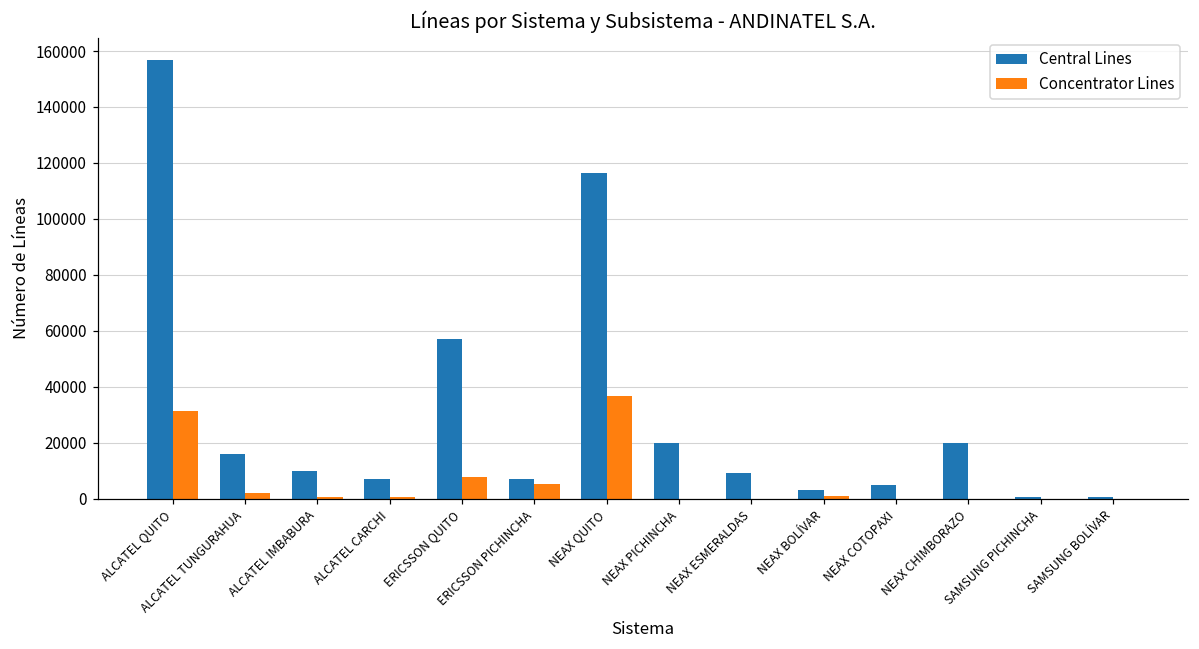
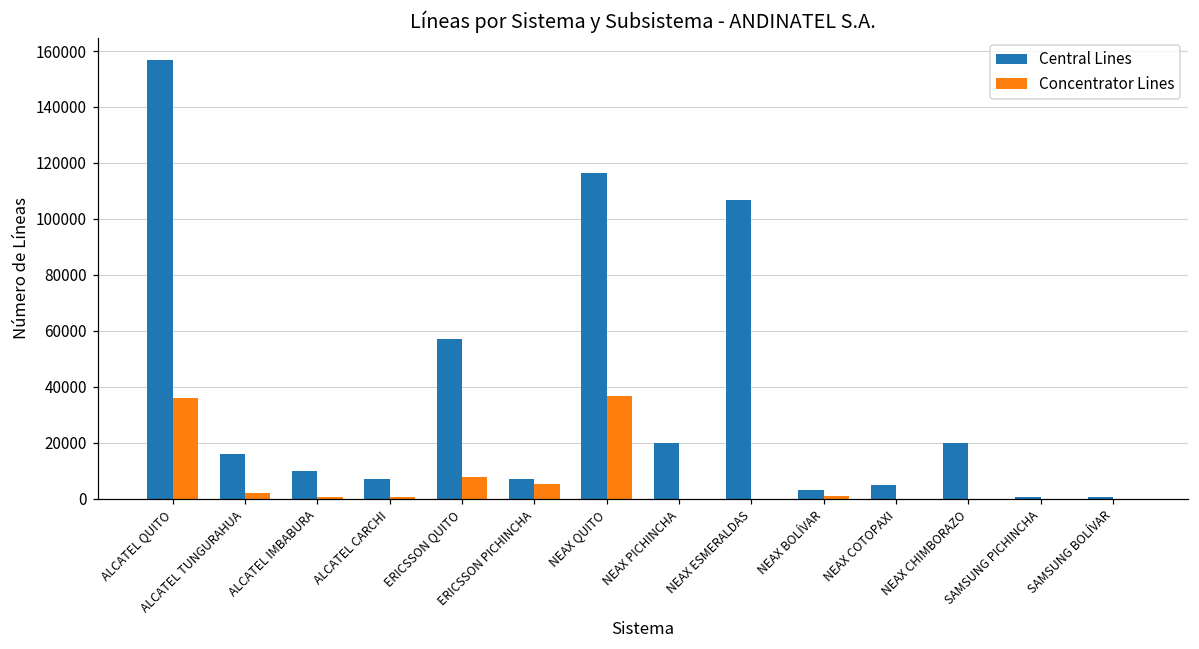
  {
    "Central Lines": {
      "ALCATEL QUITO": 157000,
      "ALCATEL TUNGURAHUA": 16000,
      "ALCATEL IMBABURA": 10000,
      "ALCATEL CARCHI": 7000,
      "ERICSSON QUITO": 57000,
      "ERICSSON PICHINCHA": 7000,
      "NEAX QUITO": 116000,
      "NEAX PICHINCHA": 20000,
-     "NEAX ESMERALDAS": 9000,
+     "NEAX ESMERALDAS": 107000,
      "NEAX BOLÍVAR": 3000,
      "NEAX COTOPAXI": 5000,
      "NEAX CHIMBORAZO": 20000
    },
    "Concentrator Lines": {
-     "ALCATEL QUITO": 31000,
+     "ALCATEL QUITO": 36000,
      "ALCATEL TUNGURAHUA": 2000,
      "ERICSSON QUITO": 8000,
      "ERICSSON PICHINCHA": 5000,
      "NEAX QUITO": 37000,
      "NEAX PICHINCHA": 0,
      "NEAX ESMERALDAS": 0,
      "NEAX BOLÍVAR": 1000,
      "NEAX COTOPAXI": 0,
      "NEAX CHIMBORAZO": 0,
      "SAMSUNG PICHINCHA": 0,
      "SAMSUNG BOLÍVAR": 0
    }
  }
